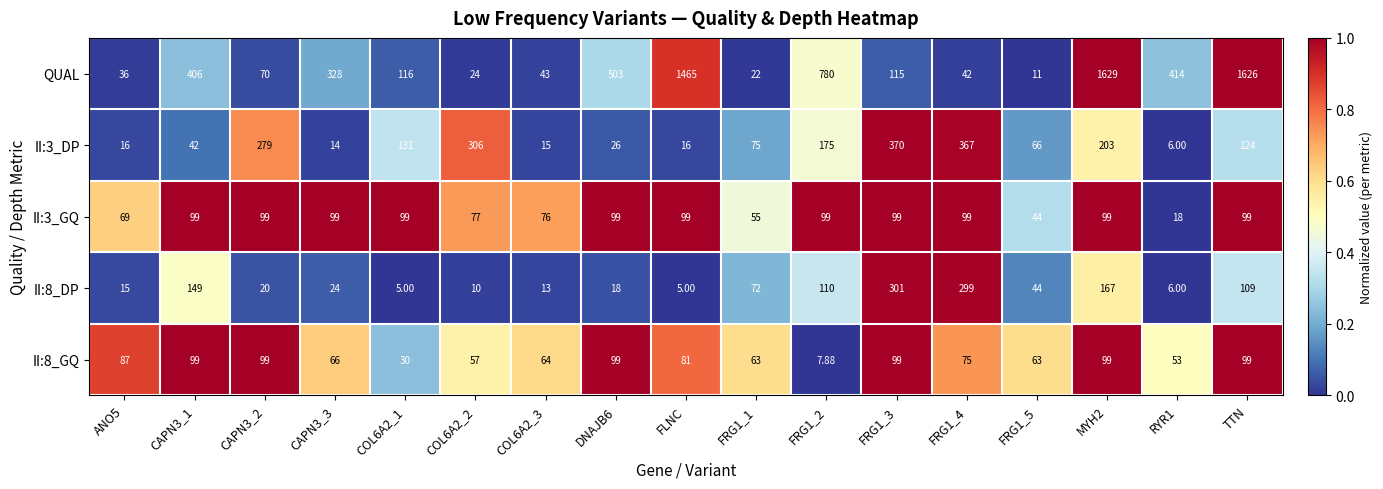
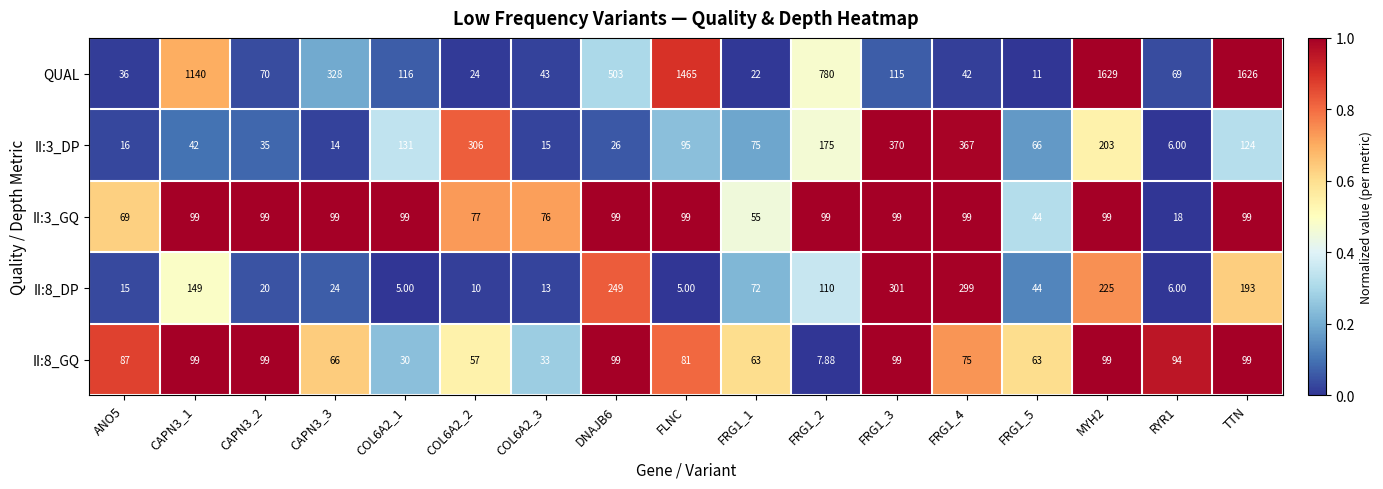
  {
    "QUAL": {
      "ANO5": 36,
-     "CAPN3_1": 406,
+     "CAPN3_1": 1140,
      "CAPN3_2": 70,
      "CAPN3_3": 328,
      "COL6A2_1": 116,
      "COL6A2_2": 24,
      "COL6A2_3": 43,
      "DNAJB6": 503,
      "FLNC": 1465,
      "FRG1_1": 22,
      "FRG1_2": 780,
      "FRG1_3": 115,
      "FRG1_4": 42,
      "FRG1_5": 11,
      "MYH2": 1629,
-     "RYR1": 414,
+     "RYR1": 69,
      "TTN": 1626
    },
    "II:3_DP": {
      "ANO5": 16,
      "CAPN3_1": 42,
-     "CAPN3_2": 279,
+     "CAPN3_2": 35,
      "CAPN3_3": 14,
      "COL6A2_1": 131,
      "COL6A2_2": 306,
      "COL6A2_3": 15,
      "DNAJB6": 26,
-     "FLNC": 16,
+     "FLNC": 95,
      "FRG1_1": 75,
      "FRG1_2": 175,
      "FRG1_3": 370,
      "FRG1_4": 367,
      "FRG1_5": 66,
      "MYH2": 203,
      "RYR1": 6.00,
      "TTN": 124
    },
    "II:3_GQ": {
      "ANO5": 69,
      "CAPN3_1": 99,
      "CAPN3_2": 99,
      "CAPN3_3": 99,
      "COL6A2_1": 99,
      "COL6A2_2": 77,
      "COL6A2_3": 76,
      "DNAJB6": 99,
      "FLNC": 99,
      "FRG1_1": 55,
      "FRG1_2": 99,
      "FRG1_3": 99,
      "FRG1_4": 99,
      "FRG1_5": 44,
      "MYH2": 99,
      "RYR1": 18,
      "TTN": 99
    },
    "II:8_DP": {
      "ANO5": 15,
      "CAPN3_1": 149,
      "CAPN3_2": 20,
      "CAPN3_3": 24,
      "COL6A2_1": 5.00,
      "COL6A2_2": 10,
      "COL6A2_3": 13,
-     "DNAJB6": 18,
+     "DNAJB6": 249,
      "FLNC": 5.00,
      "FRG1_1": 72,
      "FRG1_2": 110,
      "FRG1_3": 301,
      "FRG1_4": 299,
      "FRG1_5": 44,
-     "MYH2": 167,
+     "MYH2": 225,
      "RYR1": 6.00,
-     "TTN": 109
+     "TTN": 193
    },
    "II:8_GQ": {
      "ANO5": 87,
      "CAPN3_1": 99,
      "CAPN3_2": 99,
      "CAPN3_3": 66,
      "COL6A2_1": 30,
      "COL6A2_2": 57,
-     "COL6A2_3": 64,
+     "COL6A2_3": 33,
      "DNAJB6": 99,
      "FLNC": 81,
      "FRG1_1": 63,
      "FRG1_2": 7.88,
      "FRG1_3": 99,
      "FRG1_4": 75,
      "FRG1_5": 63,
      "MYH2": 99,
-     "RYR1": 53,
+     "RYR1": 94,
      "TTN": 99
    }
  }
